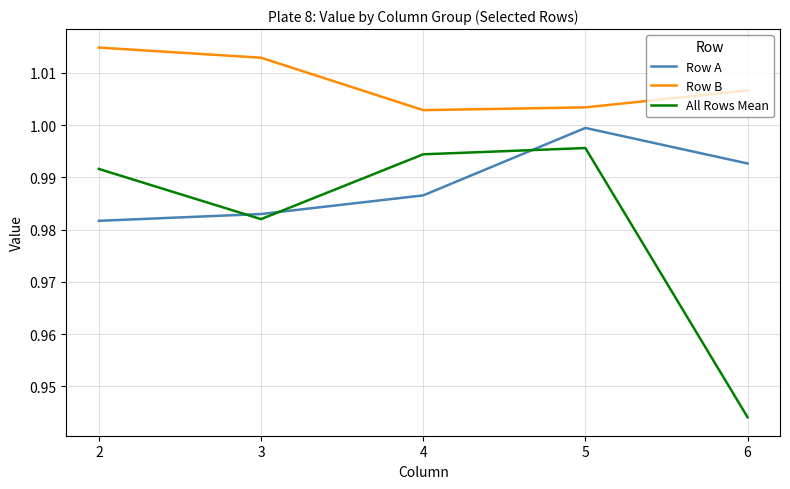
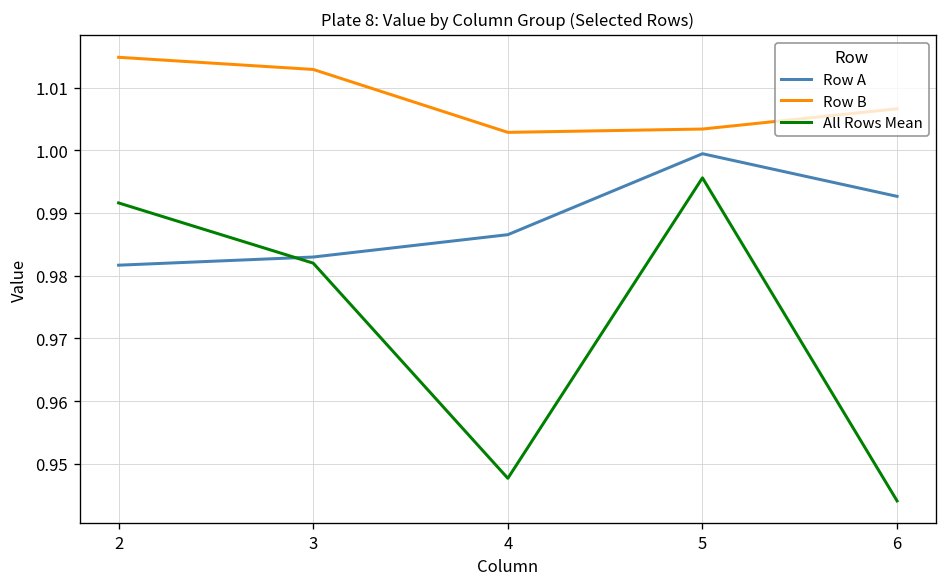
  {
    "Row A": {
      "2": 0.982,
      "3": 0.983,
      "4": 0.987,
      "5": 0.999,
      "6": 0.993
    },
    "Row B": {
      "2": 1.015,
      "3": 1.013,
      "4": 1.003,
      "5": 1.003
    },
    "All Rows Mean": {
      "2": 0.992,
      "3": 0.982,
-     "4": 0.994,
+     "4": 0.948,
      "5": 0.996,
      "6": 0.944
    }
  }
